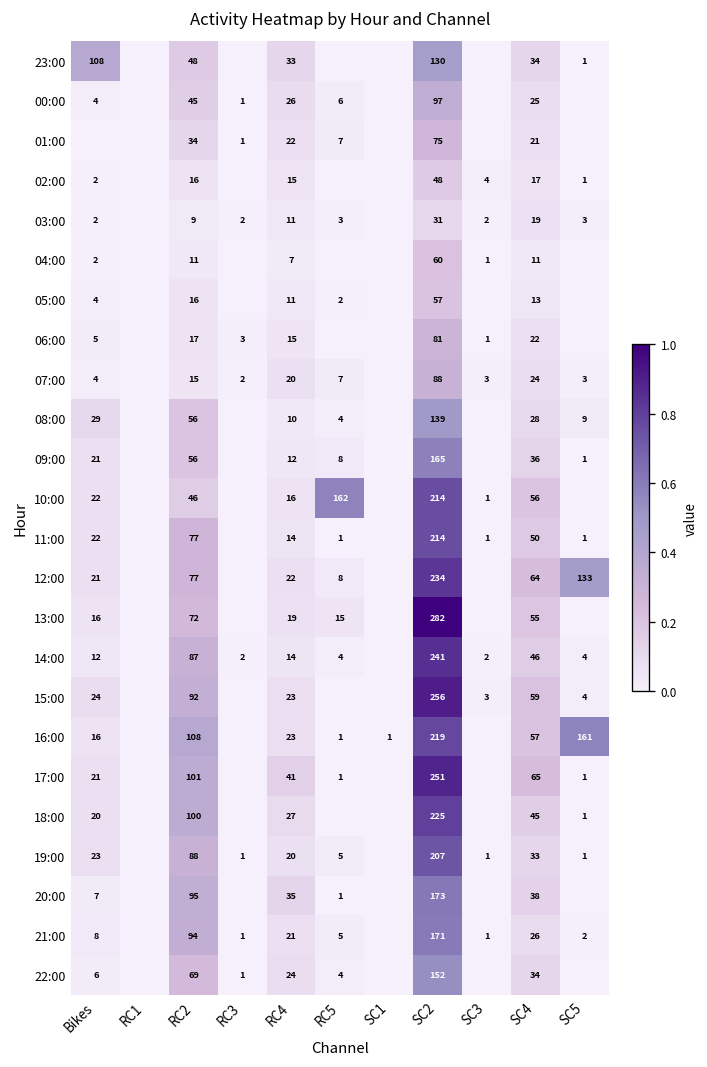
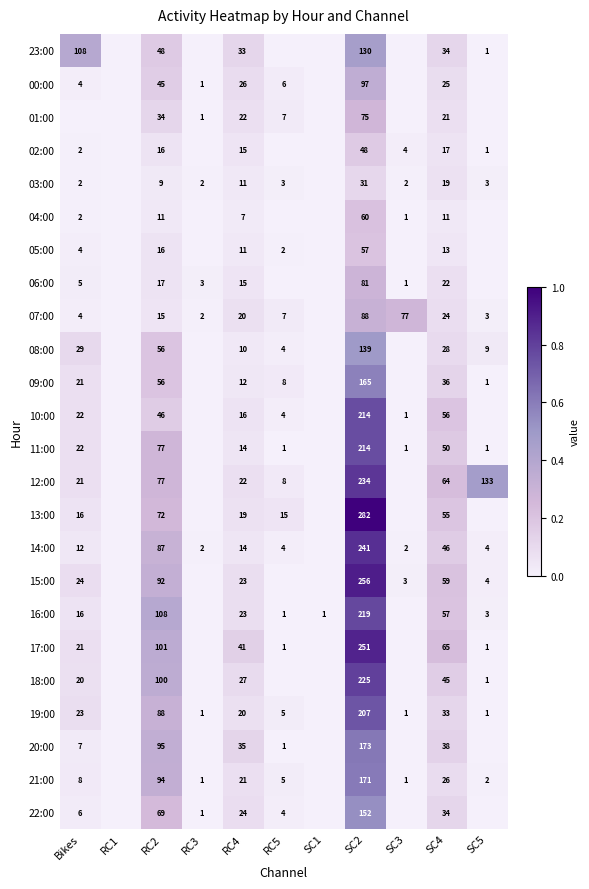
  {
    "23:00": {
      "Bikes": 108,
      "RC2": 48,
      "RC4": 33,
      "SC2": 130,
      "SC4": 34,
      "SC5": 1
    },
    "00:00": {
      "Bikes": 4,
      "RC2": 45,
      "RC3": 1,
      "RC4": 26,
      "RC5": 6,
      "SC2": 97,
      "SC4": 25
    },
    "01:00": {
      "RC2": 34,
      "RC3": 1,
      "RC4": 22,
      "RC5": 7,
      "SC2": 75,
      "SC4": 21
    },
    "02:00": {
      "Bikes": 2,
      "RC2": 16,
      "RC4": 15,
      "SC2": 48,
      "SC3": 4,
      "SC4": 17,
      "SC5": 1
    },
    "03:00": {
      "Bikes": 2,
      "RC2": 9,
      "RC3": 2,
      "RC4": 11,
      "RC5": 3,
      "SC2": 31,
      "SC3": 2,
      "SC4": 19,
      "SC5": 3
    },
    "04:00": {
      "Bikes": 2,
      "RC2": 11,
      "RC4": 7,
      "SC2": 60,
      "SC3": 1,
      "SC4": 11
    },
    "05:00": {
      "Bikes": 4,
      "RC2": 16,
      "RC4": 11,
      "RC5": 2,
      "SC2": 57,
      "SC4": 13
    },
    "06:00": {
      "Bikes": 5,
      "RC2": 17,
      "RC3": 3,
      "RC4": 15,
      "SC2": 81,
      "SC3": 1,
      "SC4": 22
    },
    "07:00": {
      "Bikes": 4,
      "RC2": 15,
      "RC3": 2,
      "RC4": 20,
      "RC5": 7,
      "SC2": 88,
-     "SC3": 3,
+     "SC3": 77,
      "SC4": 24,
      "SC5": 3
    },
    "08:00": {
      "Bikes": 29,
      "RC2": 56,
      "RC4": 10,
      "RC5": 4,
      "SC2": 139,
      "SC4": 28,
      "SC5": 9
    },
    "09:00": {
      "Bikes": 21,
      "RC2": 56,
      "RC4": 12,
      "RC5": 8,
      "SC2": 165,
      "SC4": 36,
      "SC5": 1
    },
    "10:00": {
      "Bikes": 22,
      "RC2": 46,
      "RC4": 16,
-     "RC5": 162,
+     "RC5": 4,
      "SC2": 214,
      "SC3": 1,
      "SC4": 56
    },
    "11:00": {
      "Bikes": 22,
      "RC2": 77,
      "RC4": 14,
      "RC5": 1,
      "SC2": 214,
      "SC3": 1,
      "SC4": 50,
      "SC5": 1
    },
    "12:00": {
      "Bikes": 21,
      "RC2": 77,
      "RC4": 22,
      "RC5": 8,
      "SC2": 234,
      "SC4": 64,
      "SC5": 133
    },
    "13:00": {
      "Bikes": 16,
      "RC2": 72,
      "RC4": 19,
      "RC5": 15,
      "SC2": 282,
      "SC4": 55
    },
    "14:00": {
      "Bikes": 12,
      "RC2": 87,
      "RC3": 2,
      "RC4": 14,
      "RC5": 4,
      "SC2": 241,
      "SC3": 2,
      "SC4": 46,
      "SC5": 4
    },
    "15:00": {
      "Bikes": 24,
      "RC2": 92,
      "RC4": 23,
      "SC2": 256,
      "SC3": 3,
      "SC4": 59,
      "SC5": 4
    },
    "16:00": {
      "Bikes": 16,
      "RC2": 108,
      "RC4": 23,
      "RC5": 1,
      "SC1": 1,
      "SC2": 219,
      "SC4": 57,
-     "SC5": 161
+     "SC5": 3
    },
    "17:00": {
      "Bikes": 21,
      "RC2": 101,
      "RC4": 41,
      "RC5": 1,
      "SC2": 251,
      "SC4": 65,
      "SC5": 1
    },
    "18:00": {
      "Bikes": 20,
      "RC2": 100,
      "RC4": 27,
      "SC2": 225,
      "SC4": 45,
      "SC5": 1
    },
    "19:00": {
      "Bikes": 23,
      "RC2": 88,
      "RC3": 1,
      "RC4": 20,
      "RC5": 5,
      "SC2": 207,
      "SC3": 1,
      "SC4": 33,
      "SC5": 1
    },
    "20:00": {
      "Bikes": 7,
      "RC2": 95,
      "RC4": 35,
      "RC5": 1,
      "SC2": 173,
      "SC4": 38
    },
    "21:00": {
      "Bikes": 8,
      "RC2": 94,
      "RC3": 1,
      "RC4": 21,
      "RC5": 5,
      "SC2": 171,
      "SC3": 1,
      "SC4": 26,
      "SC5": 2
    },
    "22:00": {
      "Bikes": 6,
      "RC2": 69,
      "RC3": 1,
      "RC4": 24,
      "RC5": 4,
      "SC2": 152,
      "SC4": 34
    }
  }
